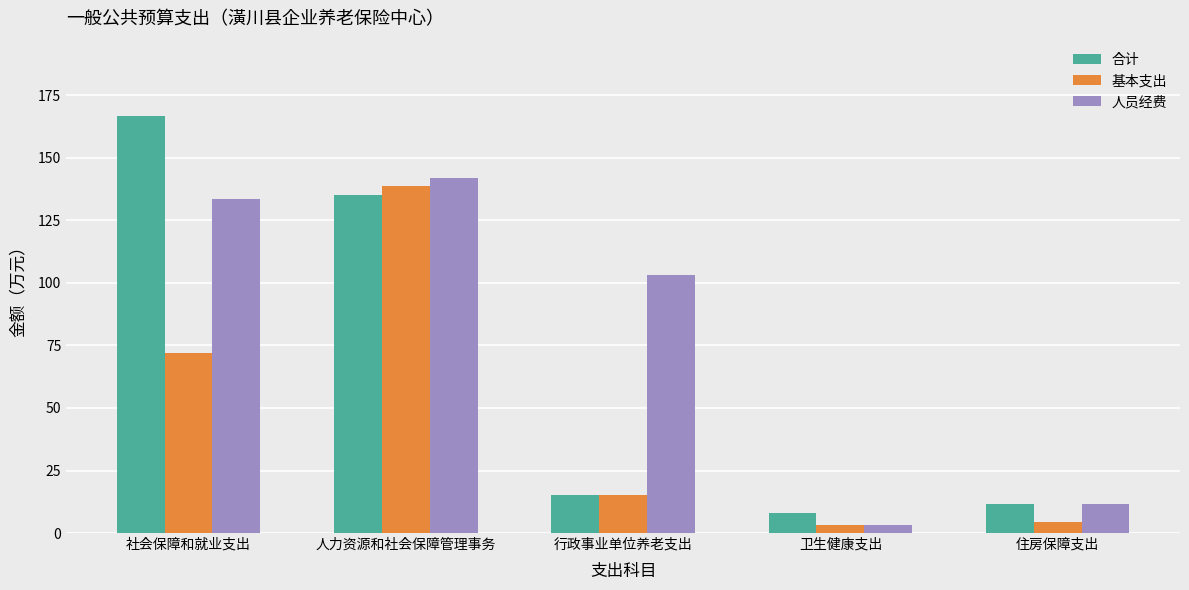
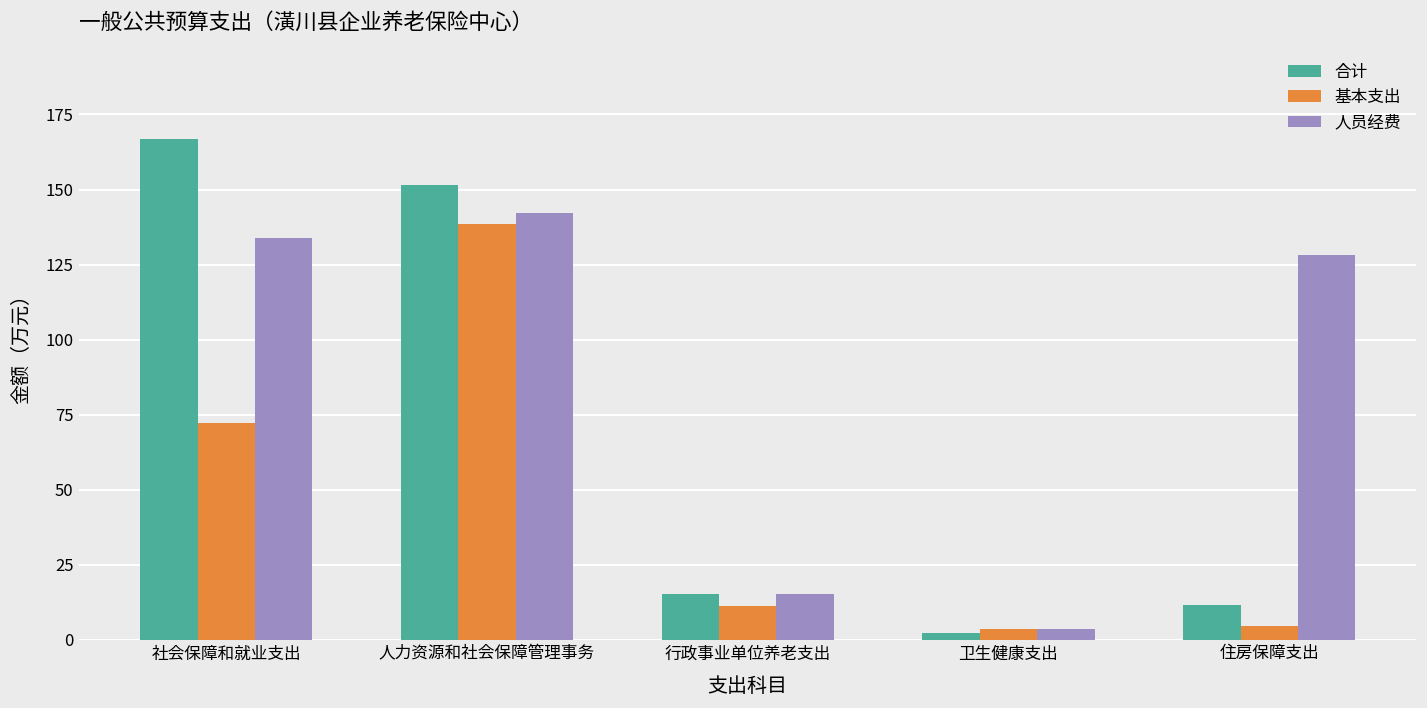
  {
    "合计": {
      "社会保障和就业支出": 167,
-     "人力资源和社会保障管理事务": 135,
+     "人力资源和社会保障管理事务": 152,
      "行政事业单位养老支出": 15,
-     "卫生健康支出": 8,
+     "卫生健康支出": 2,
      "住房保障支出": 11
    },
    "基本支出": {
      "社会保障和就业支出": 72,
      "人力资源和社会保障管理事务": 139,
-     "行政事业单位养老支出": 15,
+     "行政事业单位养老支出": 11,
      "卫生健康支出": 3,
      "住房保障支出": 4
    },
    "人员经费": {
      "社会保障和就业支出": 134,
      "人力资源和社会保障管理事务": 142,
-     "行政事业单位养老支出": 103,
+     "行政事业单位养老支出": 15,
      "卫生健康支出": 3,
-     "住房保障支出": 11
+     "住房保障支出": 128
    }
  }
